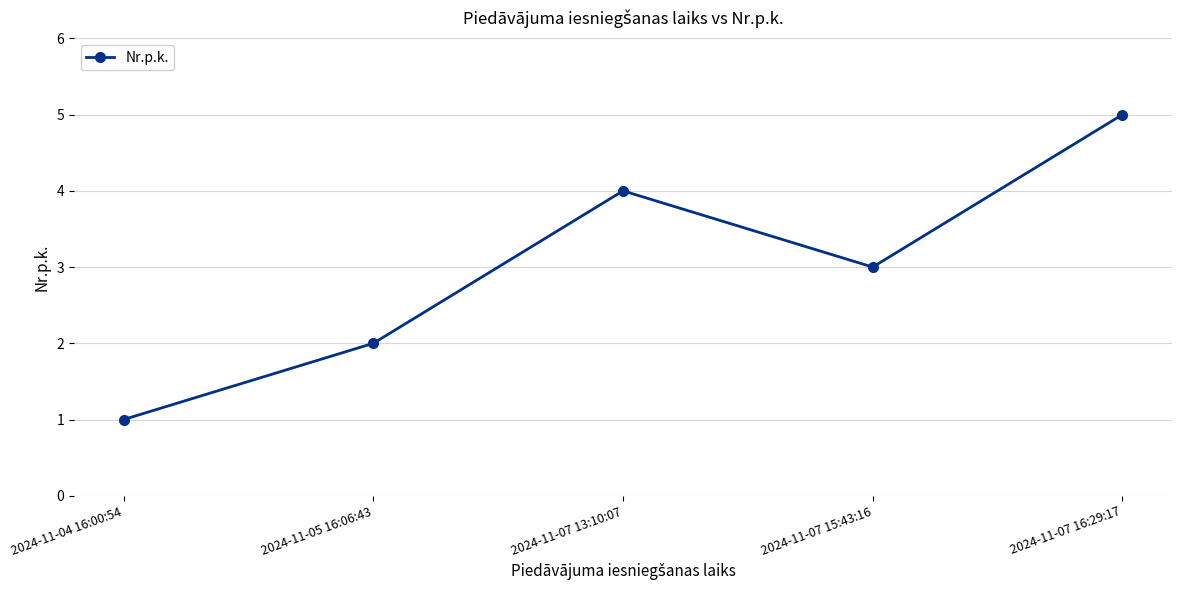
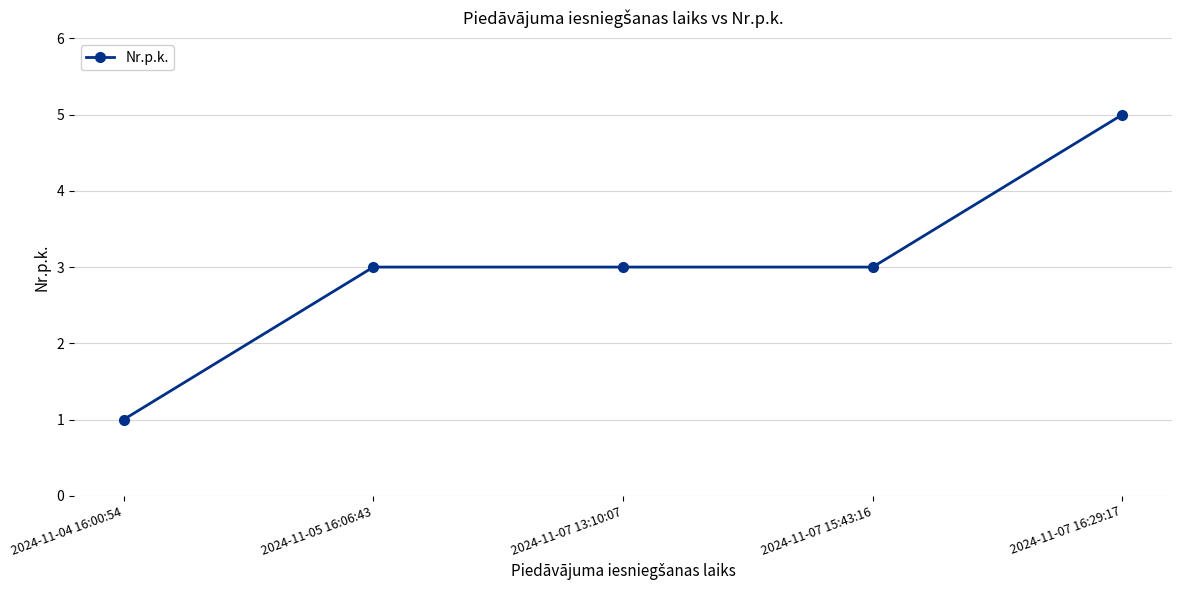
  {
    "2024-11-04 16:00:54": 1,
-   "2024-11-05 16:06:43": 2,
-   "2024-11-07 13:10:07": 4,
+   "2024-11-05 16:06:43": 3,
+   "2024-11-07 13:10:07": 3,
    "2024-11-07 15:43:16": 3,
    "2024-11-07 16:29:17": 5
  }
